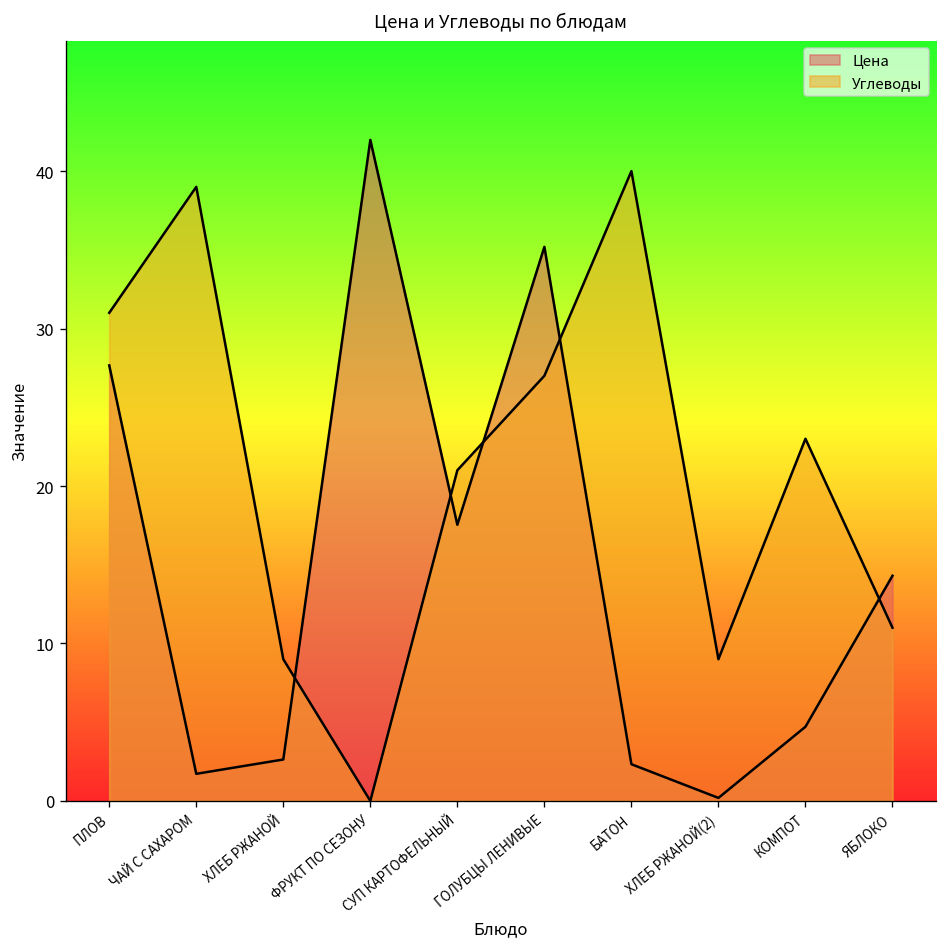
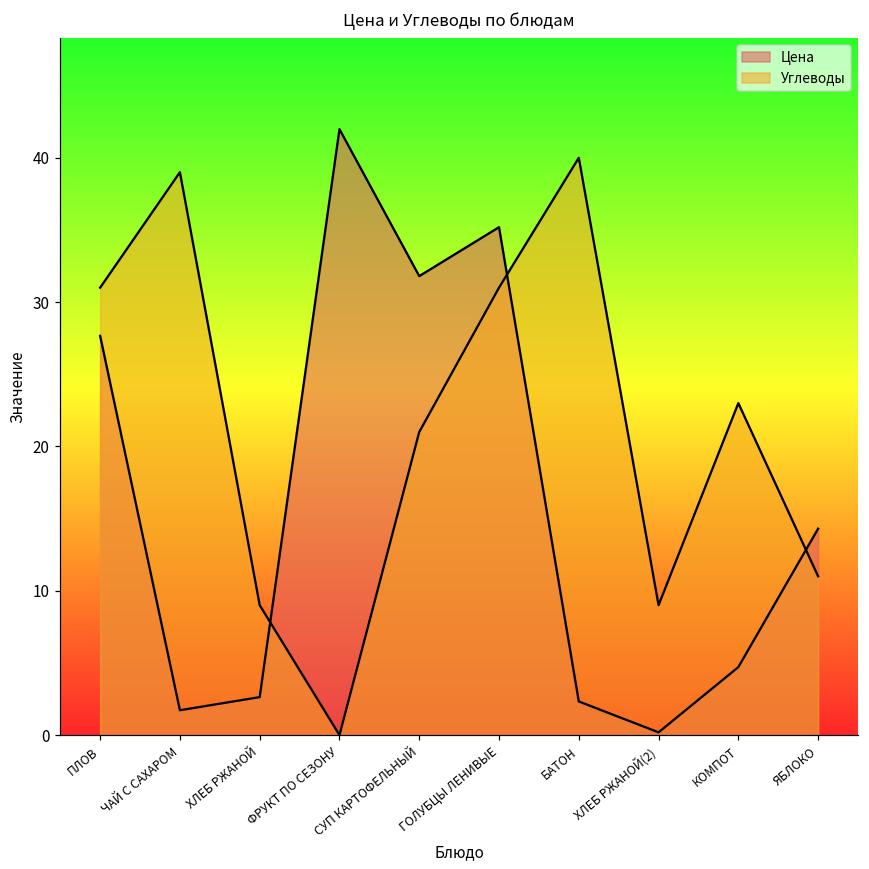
  {
    "Цена": {
      "ПЛОВ": 27.7,
      "ЧАЙ С САХАРОМ": 1.7,
      "ХЛЕБ РЖАНОЙ": 2.6,
      "ФРУКТ ПО СЕЗОНУ": 42.0,
-     "СУП КАРТОФЕЛЬНЫЙ": 17.5,
+     "СУП КАРТОФЕЛЬНЫЙ": 31.8,
      "ГОЛУБЦЫ ЛЕНИВЫЕ": 35.2,
      "БАТОН": 2.3,
      "ХЛЕБ РЖАНОЙ(2)": 0.2,
      "КОМПОТ": 4.7,
      "ЯБЛОКО": 14.3
    },
    "Углеводы": {
      "ПЛОВ": 31,
      "ЧАЙ С САХАРОМ": 39,
      "ХЛЕБ РЖАНОЙ": 9,
      "ФРУКТ ПО СЕЗОНУ": 0,
      "СУП КАРТОФЕЛЬНЫЙ": 21,
-     "ГОЛУБЦЫ ЛЕНИВЫЕ": 27,
+     "ГОЛУБЦЫ ЛЕНИВЫЕ": 31,
      "БАТОН": 40,
      "ХЛЕБ РЖАНОЙ(2)": 9,
      "КОМПОТ": 23,
      "ЯБЛОКО": 11
    }
  }
